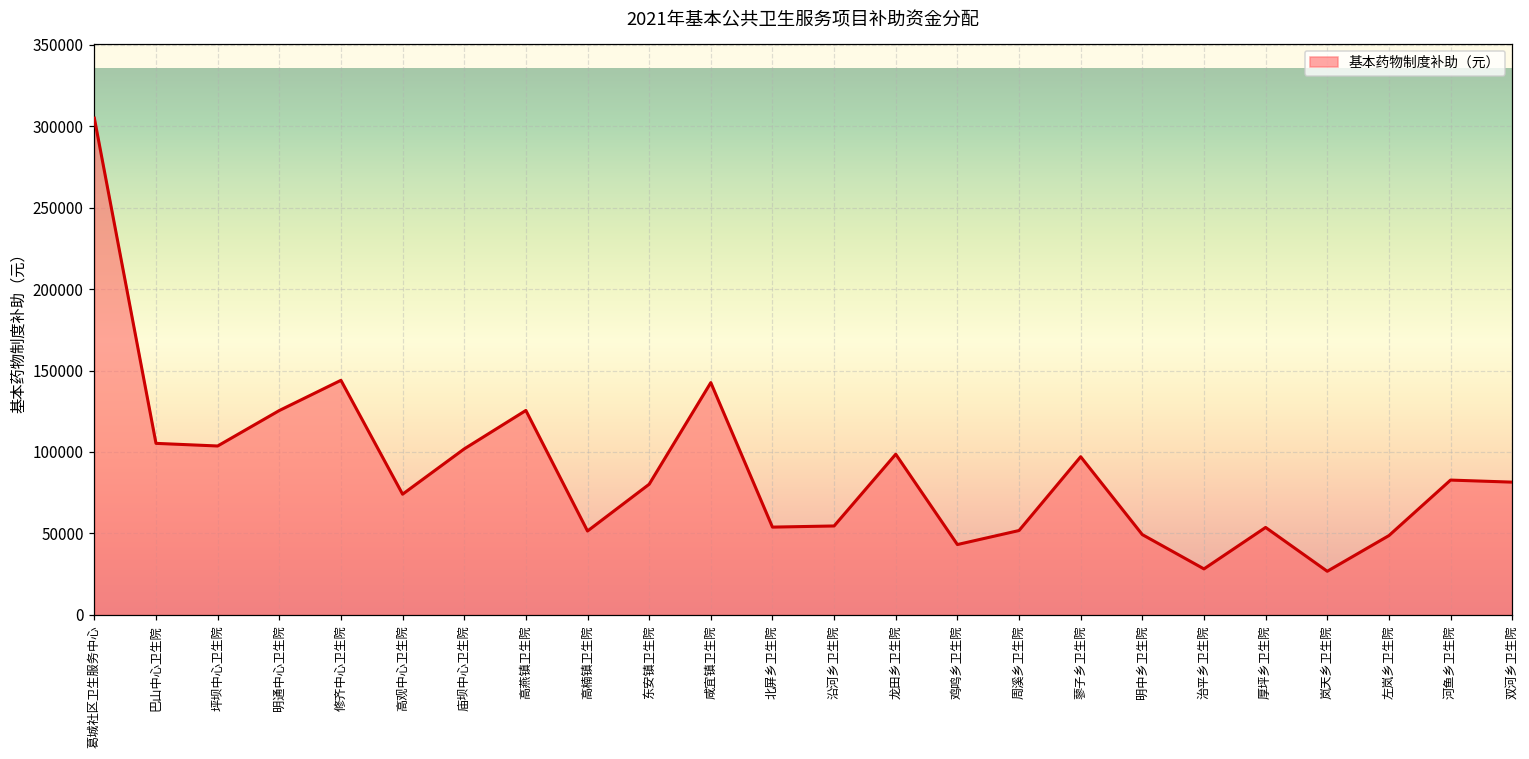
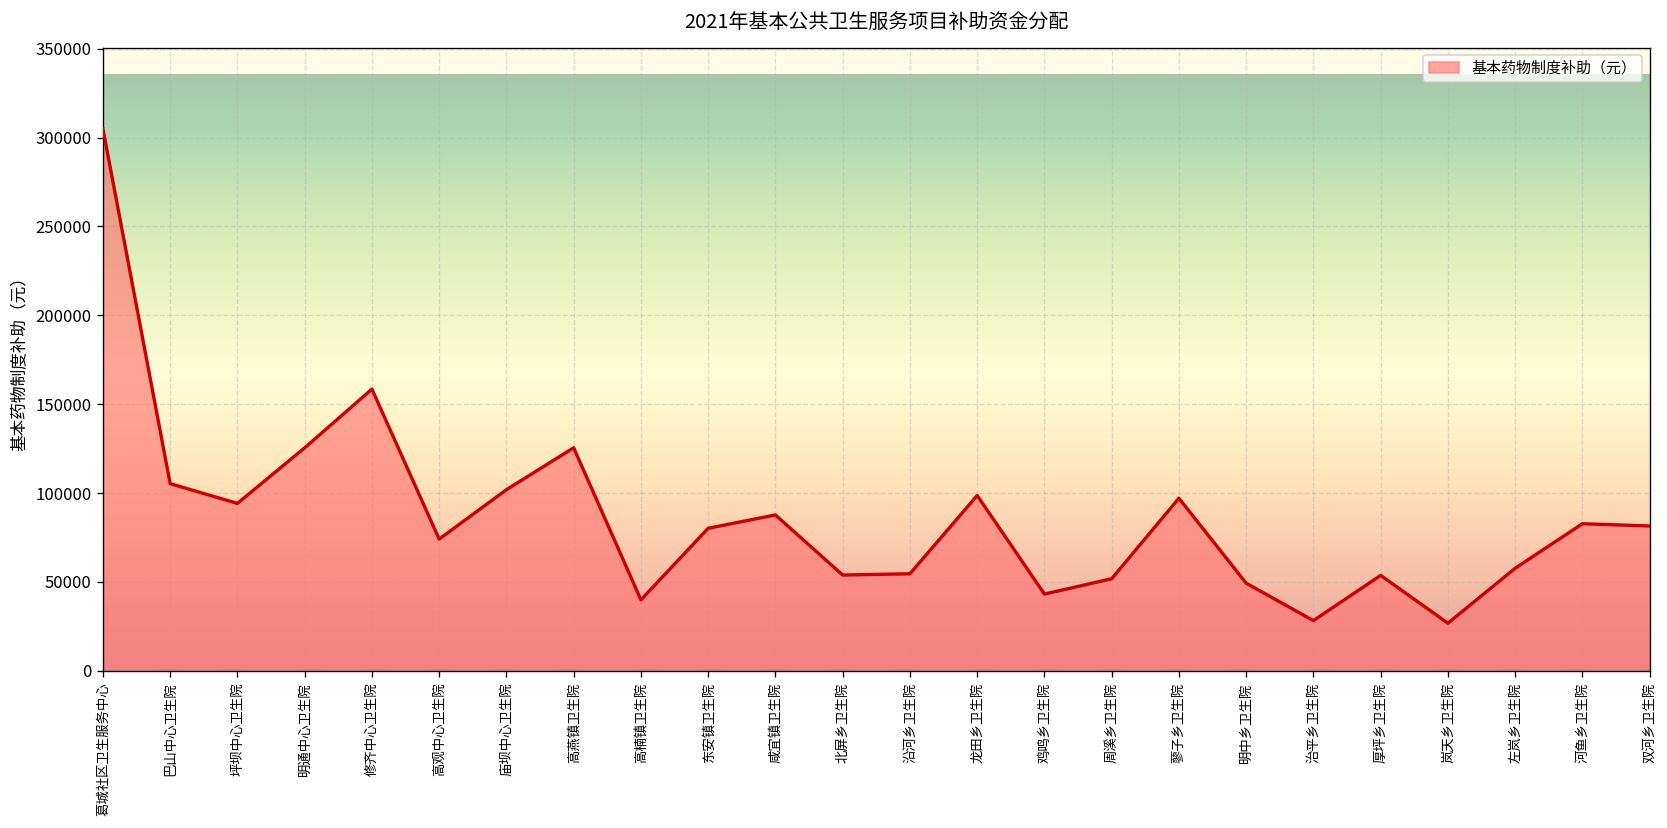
  {
    "葛城社区卫生服务中心": 305000,
    "巴山中心卫生院": 105000,
-   "坪坝中心卫生院": 104000,
+   "坪坝中心卫生院": 94000,
    "明通中心卫生院": 125000,
-   "修齐中心卫生院": 144000,
+   "修齐中心卫生院": 158000,
    "高观中心卫生院": 74000,
    "庙坝中心卫生院": 102000,
    "高燕镇卫生院": 126000,
-   "高楠镇卫生院": 52000,
+   "高楠镇卫生院": 40000,
    "东安镇卫生院": 80000,
-   "咸宜镇卫生院": 143000,
+   "咸宜镇卫生院": 88000,
    "北屏乡卫生院": 54000,
    "沿河乡卫生院": 55000,
    "龙田乡卫生院": 99000,
    "鸡鸣乡卫生院": 43000,
    "周溪乡卫生院": 52000,
    "蓼子乡卫生院": 97000,
    "明中乡卫生院": 49000,
    "治平乡卫生院": 28000,
    "厚坪乡卫生院": 54000,
    "岚天乡卫生院": 27000,
-   "左岚乡卫生院": 49000,
+   "左岚乡卫生院": 58000,
    "河鱼乡卫生院": 83000,
    "双河乡卫生院": 82000
  }
